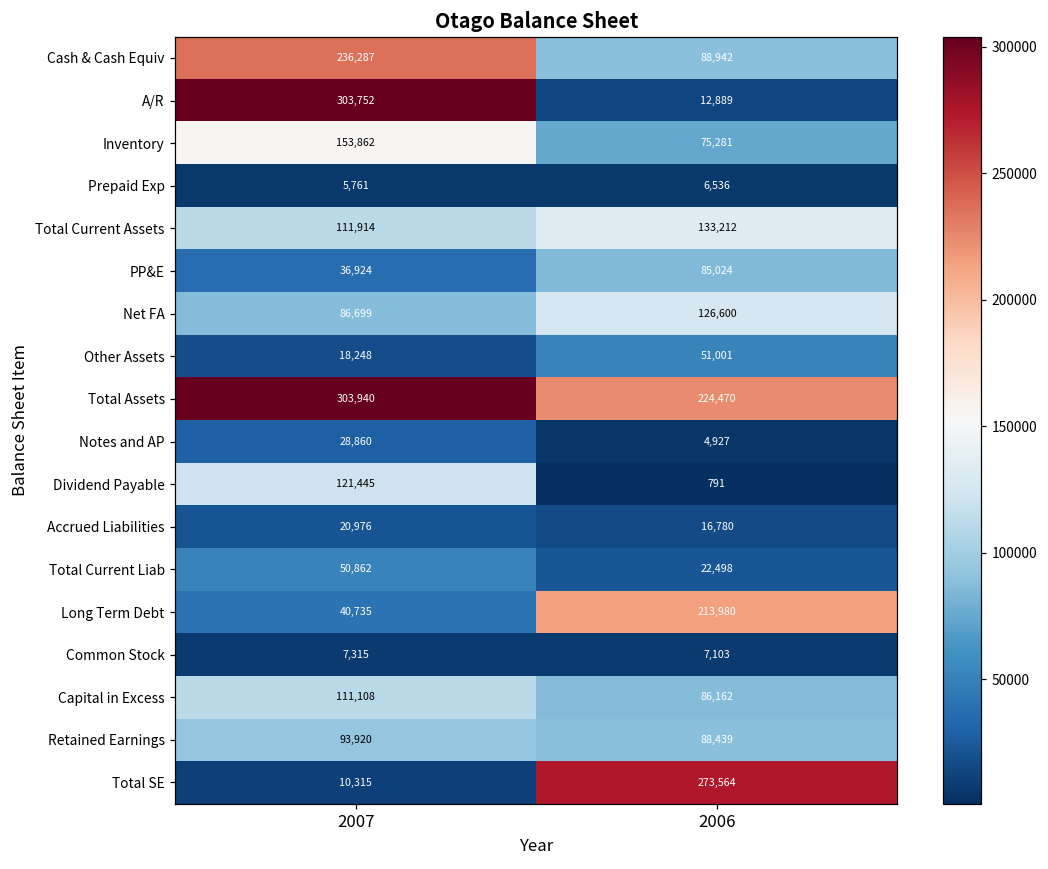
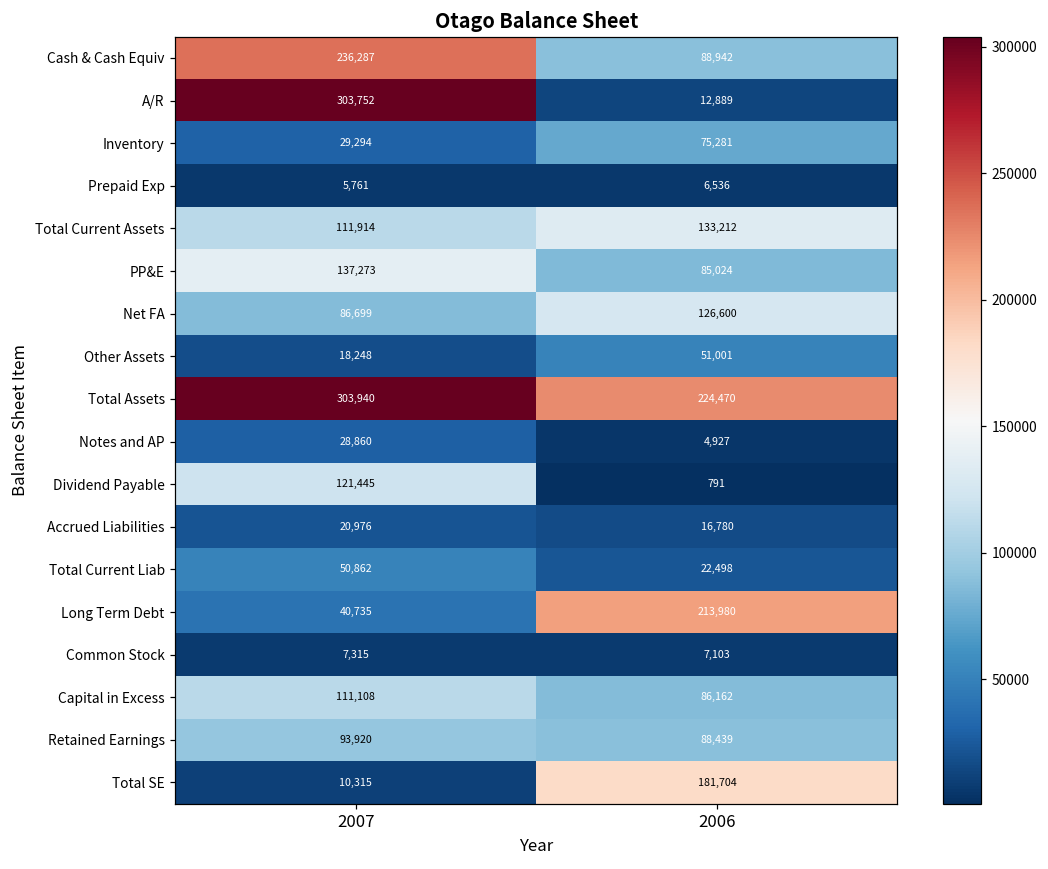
  {
    "Cash & Cash Equiv": {
      "2007": "236,287",
      "2006": "88,942"
    },
    "A/R": {
      "2007": "303,752",
      "2006": "12,889"
    },
    "Inventory": {
-     "2007": "153,862",
+     "2007": "29,294",
      "2006": "75,281"
    },
    "Prepaid Exp": {
      "2007": "5,761",
      "2006": "6,536"
    },
    "Total Current Assets": {
      "2007": "111,914",
      "2006": "133,212"
    },
    "PP&E": {
-     "2007": "36,924",
+     "2007": "137,273",
      "2006": "85,024"
    },
    "Net FA": {
      "2007": "86,699",
      "2006": "126,600"
    },
    "Other Assets": {
      "2007": "18,248",
      "2006": "51,001"
    },
    "Total Assets": {
      "2007": "303,940",
      "2006": "224,470"
    },
    "Notes and AP": {
      "2007": "28,860",
      "2006": "4,927"
    },
    "Dividend Payable": {
      "2007": "121,445",
      "2006": "791"
    },
    "Accrued Liabilities": {
      "2007": "20,976",
      "2006": "16,780"
    },
    "Total Current Liab": {
      "2007": "50,862",
      "2006": "22,498"
    },
    "Long Term Debt": {
      "2007": "40,735",
      "2006": "213,980"
    },
    "Common Stock": {
      "2007": "7,315",
      "2006": "7,103"
    },
    "Capital in Excess": {
      "2007": "111,108",
      "2006": "86,162"
    },
    "Retained Earnings": {
      "2007": "93,920",
      "2006": "88,439"
    },
    "Total SE": {
      "2007": "10,315",
-     "2006": "273,564"
+     "2006": "181,704"
    }
  }
